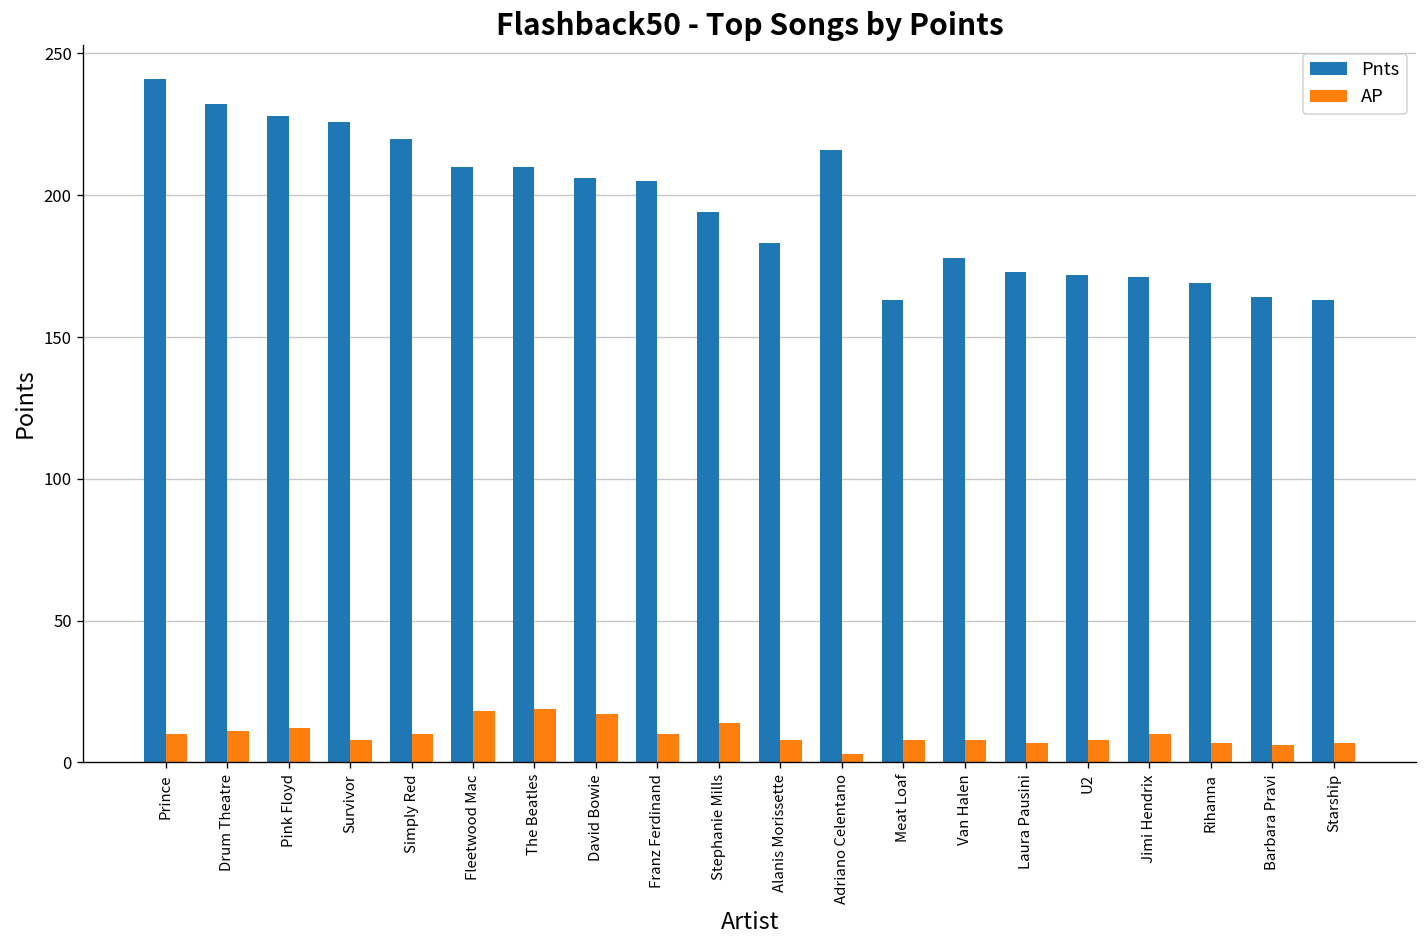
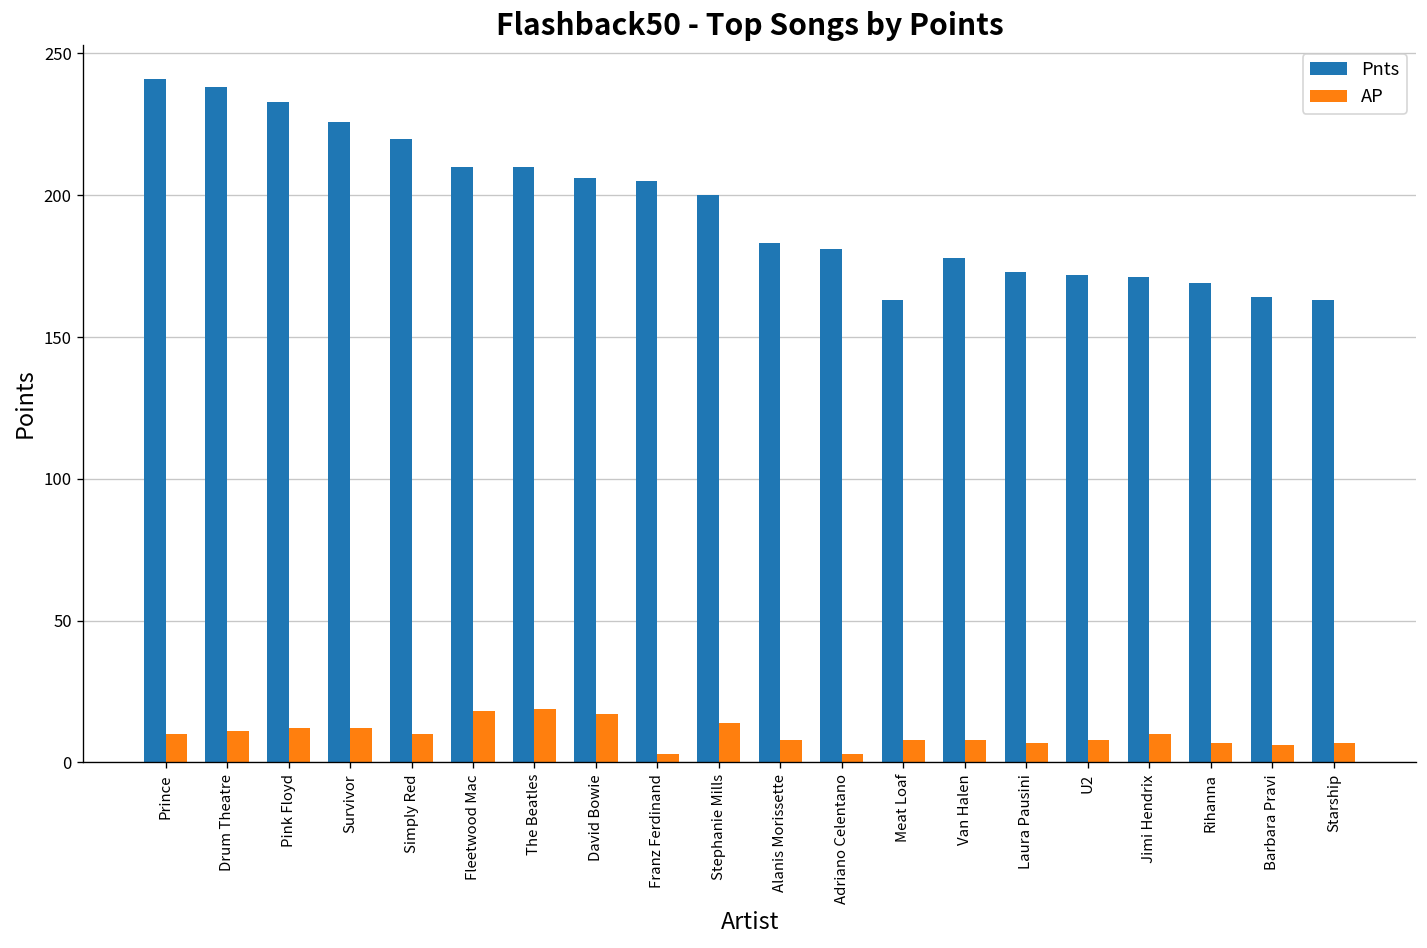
  {
    "Pnts": {
      "Prince": 241,
-     "Drum Theatre": 232,
-     "Pink Floyd": 228,
+     "Drum Theatre": 238,
+     "Pink Floyd": 233,
      "Survivor": 226,
      "Simply Red": 220,
      "Fleetwood Mac": 210,
      "The Beatles": 210,
      "David Bowie": 206,
      "Franz Ferdinand": 205,
-     "Stephanie Mills": 194,
+     "Stephanie Mills": 200,
      "Alanis Morissette": 183,
-     "Adriano Celentano": 216,
+     "Adriano Celentano": 181,
      "Meat Loaf": 163,
      "Van Halen": 178,
      "Laura Pausini": 173,
      "U2": 172,
      "Jimi Hendrix": 171,
      "Rihanna": 169,
      "Barbara Pravi": 164,
      "Starship": 163
    },
    "AP": {
      "Prince": 10,
      "Drum Theatre": 11,
      "Pink Floyd": 12,
-     "Survivor": 8,
+     "Survivor": 12,
      "Simply Red": 10,
      "Fleetwood Mac": 18,
      "The Beatles": 19,
      "David Bowie": 17,
-     "Franz Ferdinand": 10,
+     "Franz Ferdinand": 3,
      "Stephanie Mills": 14,
      "Alanis Morissette": 8,
      "Adriano Celentano": 3,
      "Meat Loaf": 8,
      "Van Halen": 8,
      "Laura Pausini": 7,
      "U2": 8,
      "Jimi Hendrix": 10,
      "Rihanna": 7,
      "Barbara Pravi": 6,
      "Starship": 7
    }
  }
